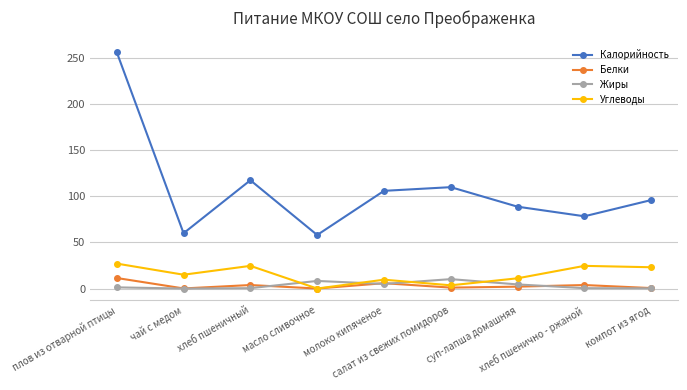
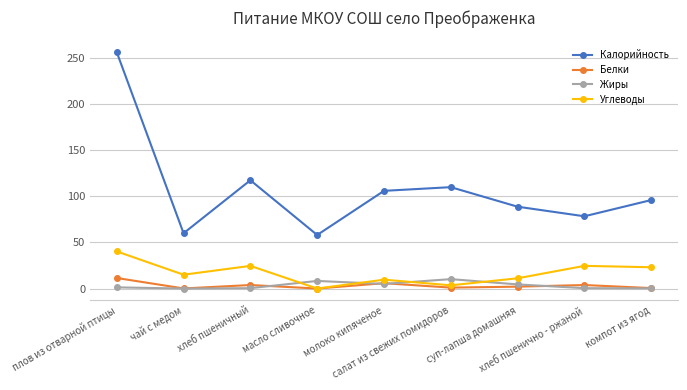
  {
    "Калорийность": {
      "плов из отварной птицы": 260,
      "чай с медом": 60,
      "хлеб пшеничный": 120,
      "масло сливочное": 60,
      "молоко кипяченое": 110,
      "салат из свежих помидоров": 110,
      "суп-лапша домашняя": 90,
      "хлеб пшенично - ржаной": 80,
      "компот из ягод": 100
    },
    "Белки": {
      "плов из отварной птицы": 10,
      "хлеб пшеничный": 0,
      "хлеб пшенично - ржаной": 0
    },
    "Жиры": {
      "плов из отварной птицы": 0,
      "хлеб пшеничный": 0,
      "масло сливочное": 10,
      "салат из свежих помидоров": 10,
      "хлеб пшенично - ржаной": 0
    },
    "Углеводы": {
-     "плов из отварной птицы": 30,
+     "плов из отварной птицы": 40,
      "чай с медом": 20,
      "хлеб пшеничный": 20,
      "молоко кипяченое": 10,
      "суп-лапша домашняя": 10,
      "хлеб пшенично - ржаной": 20,
      "компот из ягод": 20
    }
  }
